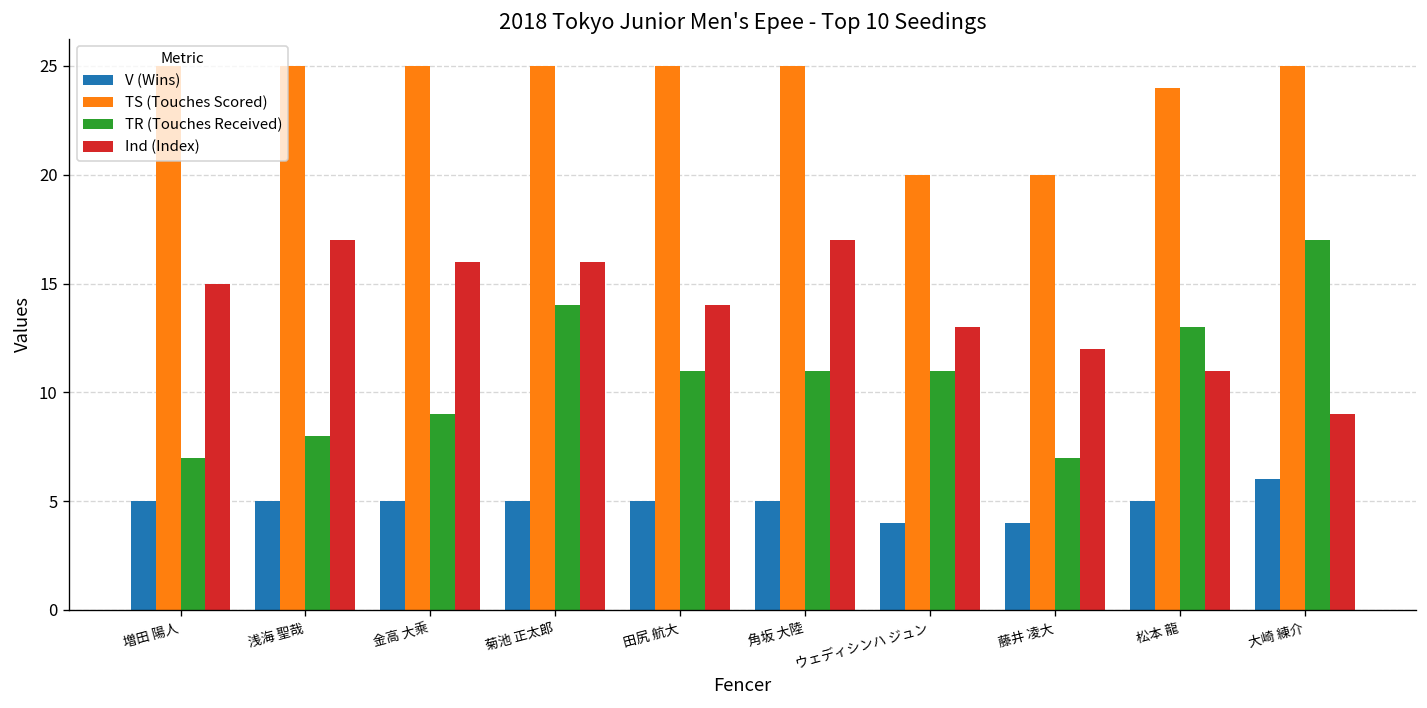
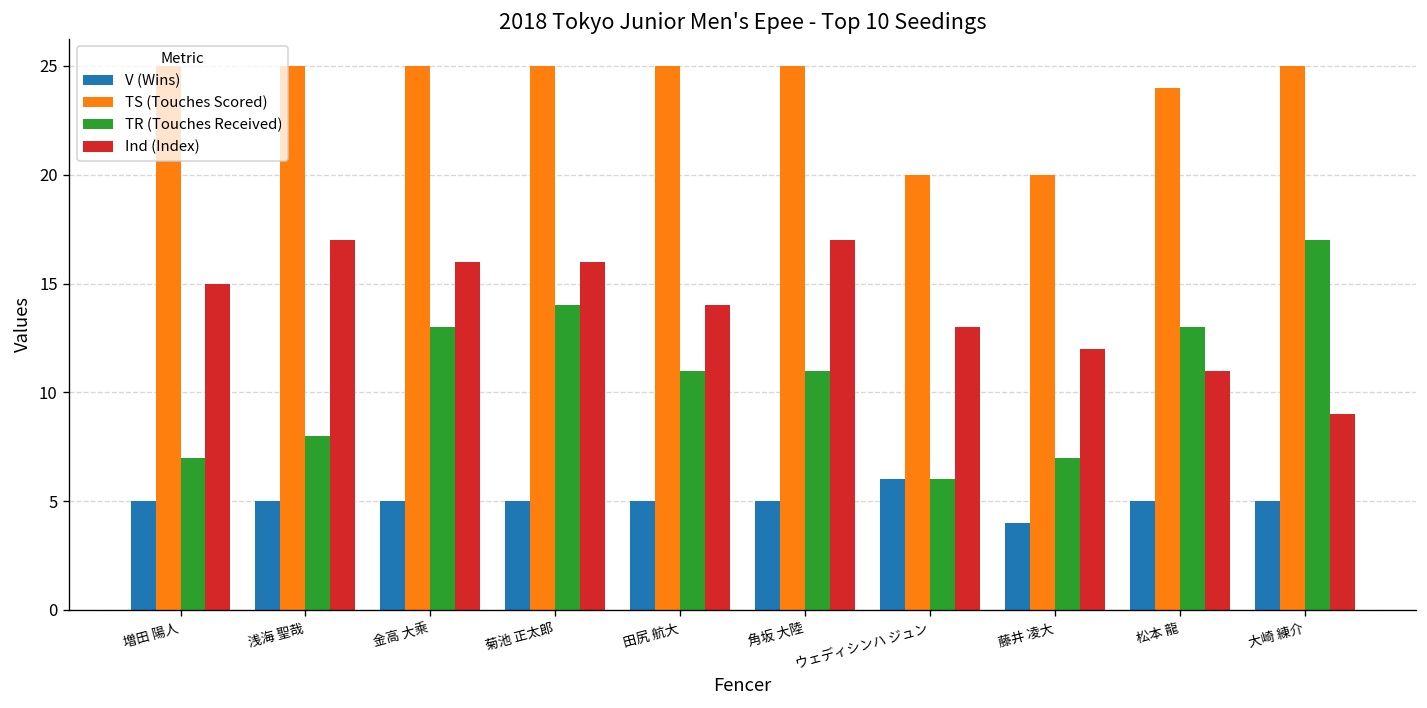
  {
    "V (Wins)": {
      "増田 陽人": 5,
      "浅海 聖哉": 5,
      "金高 大乘": 5,
      "菊池 正太郎": 5,
      "田尻 航大": 5,
      "角坂 大陸": 5,
-     "ウェディシンハ ジュン": 4,
+     "ウェディシンハ ジュン": 6,
      "藤井 凌大": 4,
      "松本 龍": 5,
-     "大崎 練介": 6
+     "大崎 練介": 5
    },
    "TS (Touches Scored)": {
      "浅海 聖哉": 25,
      "金高 大乘": 25,
      "菊池 正太郎": 25,
      "田尻 航大": 25,
      "角坂 大陸": 25,
      "ウェディシンハ ジュン": 20,
      "藤井 凌大": 20,
      "松本 龍": 24,
      "大崎 練介": 25
    },
    "TR (Touches Received)": {
      "増田 陽人": 7,
      "浅海 聖哉": 8,
-     "金高 大乘": 9,
+     "金高 大乘": 13,
      "菊池 正太郎": 14,
      "田尻 航大": 11,
      "角坂 大陸": 11,
-     "ウェディシンハ ジュン": 11,
+     "ウェディシンハ ジュン": 6,
      "藤井 凌大": 7,
      "松本 龍": 13,
      "大崎 練介": 17
    },
    "Ind (Index)": {
      "増田 陽人": 15,
      "浅海 聖哉": 17,
      "金高 大乘": 16,
      "菊池 正太郎": 16,
      "田尻 航大": 14,
      "角坂 大陸": 17,
      "ウェディシンハ ジュン": 13,
      "藤井 凌大": 12,
      "松本 龍": 11,
      "大崎 練介": 9
    }
  }
